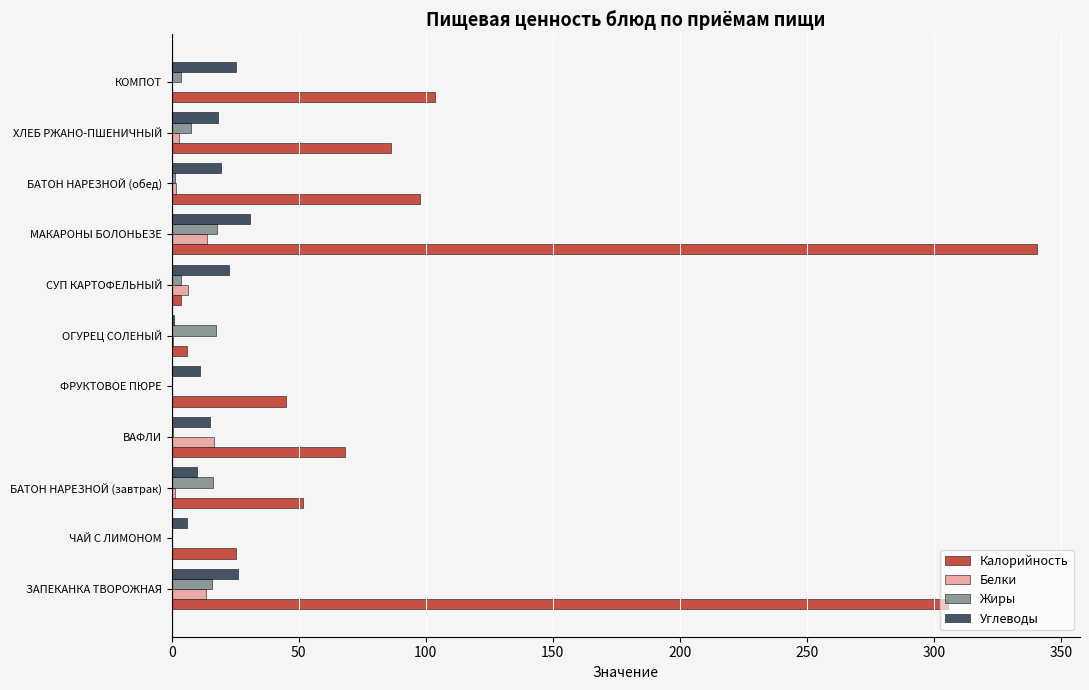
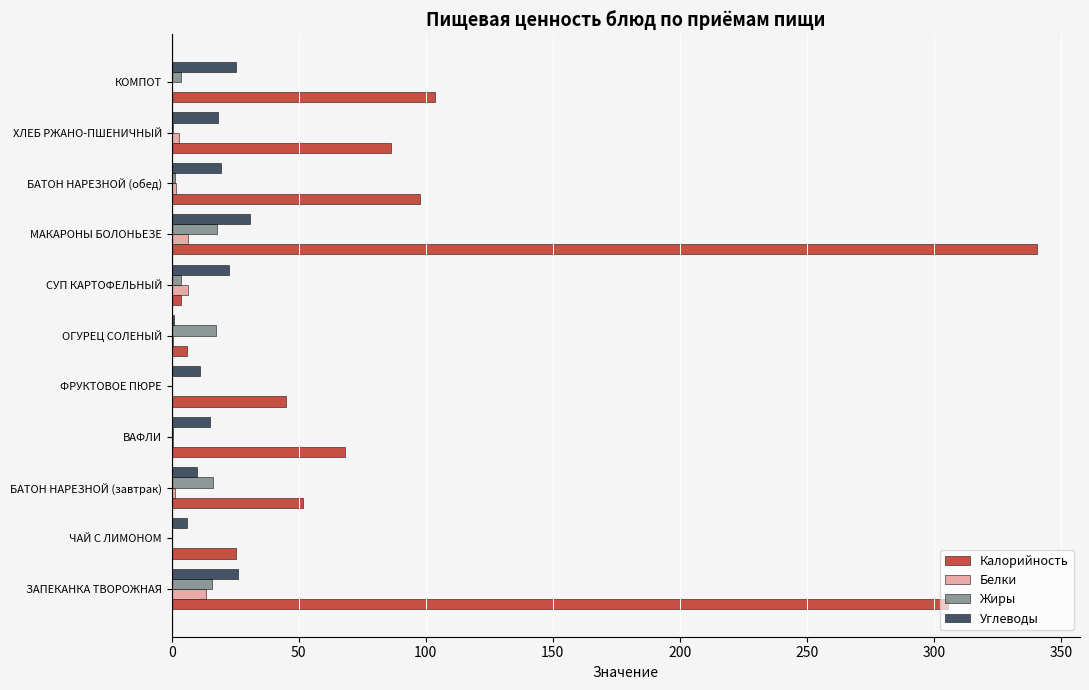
  {
    "Калорийность": {
      "КОМПОТ": 104,
      "ХЛЕБ РЖАНО-ПШЕНИЧНЫЙ": 86,
      "БАТОН НАРЕЗНОЙ (обед)": 98,
      "МАКАРОНЫ БОЛОНЬЕЗЕ": 341,
      "СУП КАРТОФЕЛЬНЫЙ": 4,
      "ОГУРЕЦ СОЛЕНЫЙ": 6,
      "ФРУКТОВОЕ ПЮРЕ": 45,
      "ВАФЛИ": 68,
      "БАТОН НАРЕЗНОЙ (завтрак)": 52,
      "ЧАЙ С ЛИМОНОМ": 25
    },
    "Белки": {
      "ХЛЕБ РЖАНО-ПШЕНИЧНЫЙ": 3,
      "БАТОН НАРЕЗНОЙ (обед)": 2,
-     "МАКАРОНЫ БОЛОНЬЕЗЕ": 14,
+     "МАКАРОНЫ БОЛОНЬЕЗЕ": 6,
      "СУП КАРТОФЕЛЬНЫЙ": 6,
      "ФРУКТОВОЕ ПЮРЕ": 0,
-     "ВАФЛИ": 16,
+     "ВАФЛИ": 1,
      "БАТОН НАРЕЗНОЙ (завтрак)": 1,
      "ЗАПЕКАНКА ТВОРОЖНАЯ": 14
    },
    "Жиры": {
      "КОМПОТ": 4,
-     "ХЛЕБ РЖАНО-ПШЕНИЧНЫЙ": 8,
+     "ХЛЕБ РЖАНО-ПШЕНИЧНЫЙ": 0,
      "БАТОН НАРЕЗНОЙ (обед)": 1,
      "МАКАРОНЫ БОЛОНЬЕЗЕ": 18,
      "СУП КАРТОФЕЛЬНЫЙ": 4,
      "ОГУРЕЦ СОЛЕНЫЙ": 18,
      "ФРУКТОВОЕ ПЮРЕ": 0,
      "БАТОН НАРЕЗНОЙ (завтрак)": 16,
      "ЧАЙ С ЛИМОНОМ": 0,
      "ЗАПЕКАНКА ТВОРОЖНАЯ": 16
    },
    "Углеводы": {
      "КОМПОТ": 25,
      "ХЛЕБ РЖАНО-ПШЕНИЧНЫЙ": 18,
      "БАТОН НАРЕЗНОЙ (обед)": 20,
      "МАКАРОНЫ БОЛОНЬЕЗЕ": 31,
      "СУП КАРТОФЕЛЬНЫЙ": 22,
      "ОГУРЕЦ СОЛЕНЫЙ": 1,
      "ФРУКТОВОЕ ПЮРЕ": 11,
      "ВАФЛИ": 15,
      "БАТОН НАРЕЗНОЙ (завтрак)": 10,
      "ЧАЙ С ЛИМОНОМ": 6,
      "ЗАПЕКАНКА ТВОРОЖНАЯ": 26
    }
  }
